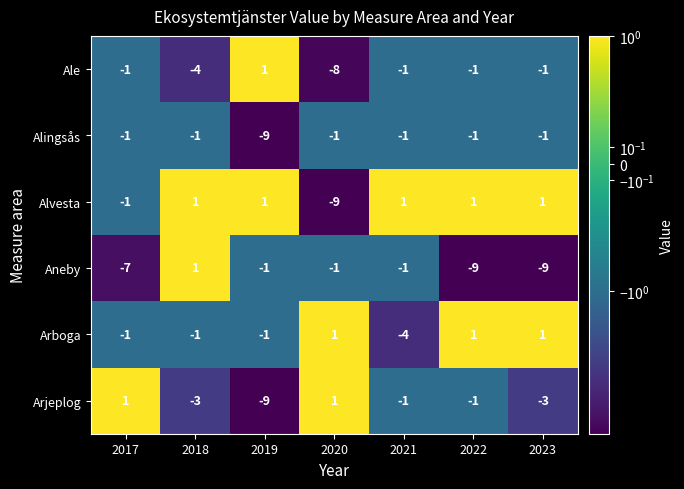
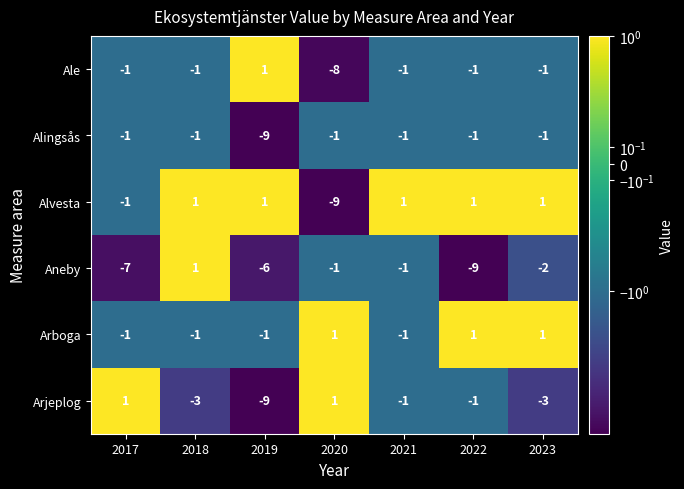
  {
    "Ale": {
      "2017": -1,
-     "2018": -4,
+     "2018": -1,
      "2019": 1,
      "2020": -8,
      "2021": -1,
      "2022": -1,
      "2023": -1
    },
    "Alingsås": {
      "2017": -1,
      "2018": -1,
      "2019": -9,
      "2020": -1,
      "2021": -1,
      "2022": -1,
      "2023": -1
    },
    "Alvesta": {
      "2017": -1,
      "2018": 1,
      "2019": 1,
      "2020": -9,
      "2021": 1,
      "2022": 1,
      "2023": 1
    },
    "Aneby": {
      "2017": -7,
      "2018": 1,
-     "2019": -1,
+     "2019": -6,
      "2020": -1,
      "2021": -1,
      "2022": -9,
-     "2023": -9
+     "2023": -2
    },
    "Arboga": {
      "2017": -1,
      "2018": -1,
      "2019": -1,
      "2020": 1,
-     "2021": -4,
+     "2021": -1,
      "2022": 1,
      "2023": 1
    },
    "Arjeplog": {
      "2017": 1,
      "2018": -3,
      "2019": -9,
      "2020": 1,
      "2021": -1,
      "2022": -1,
      "2023": -3
    }
  }
